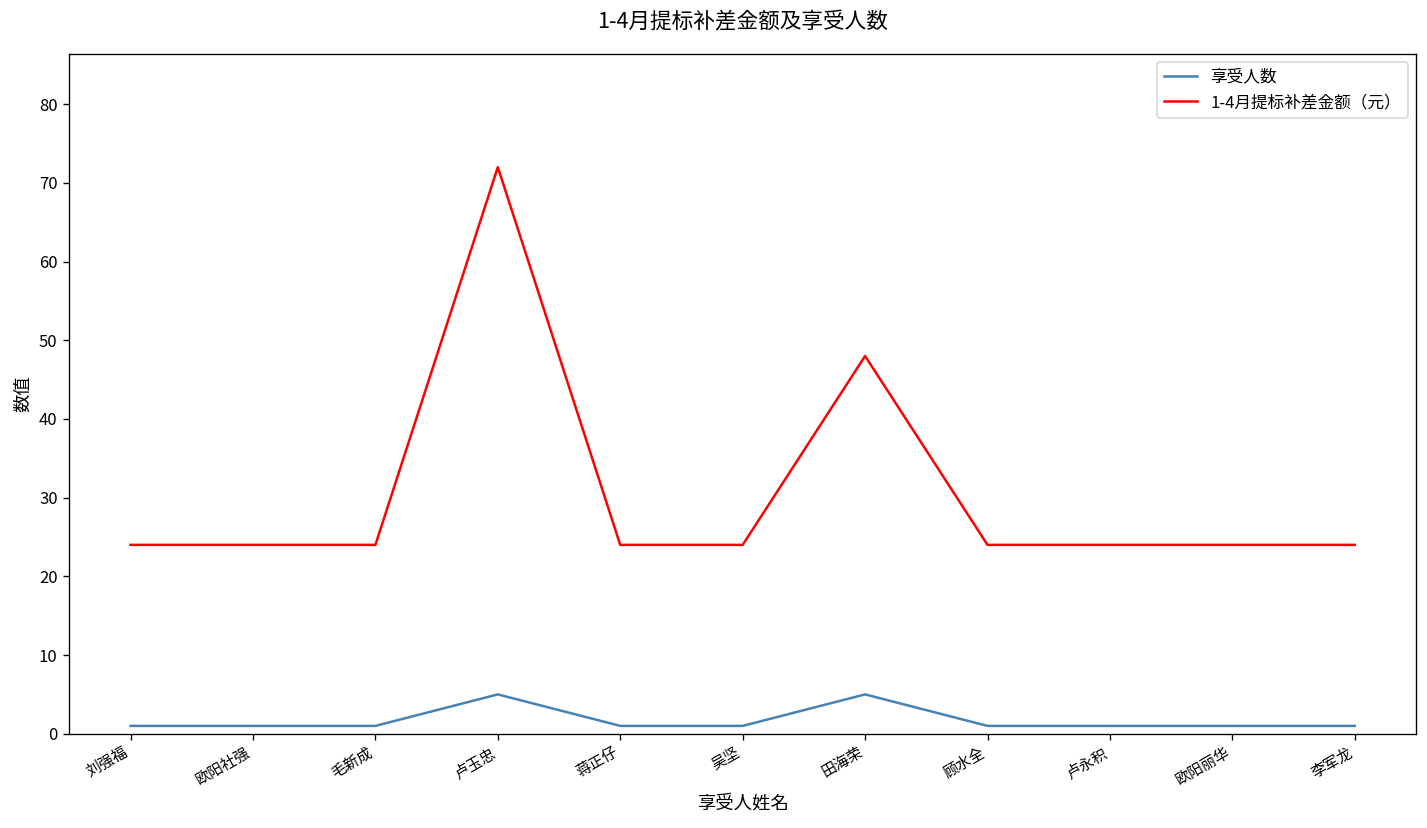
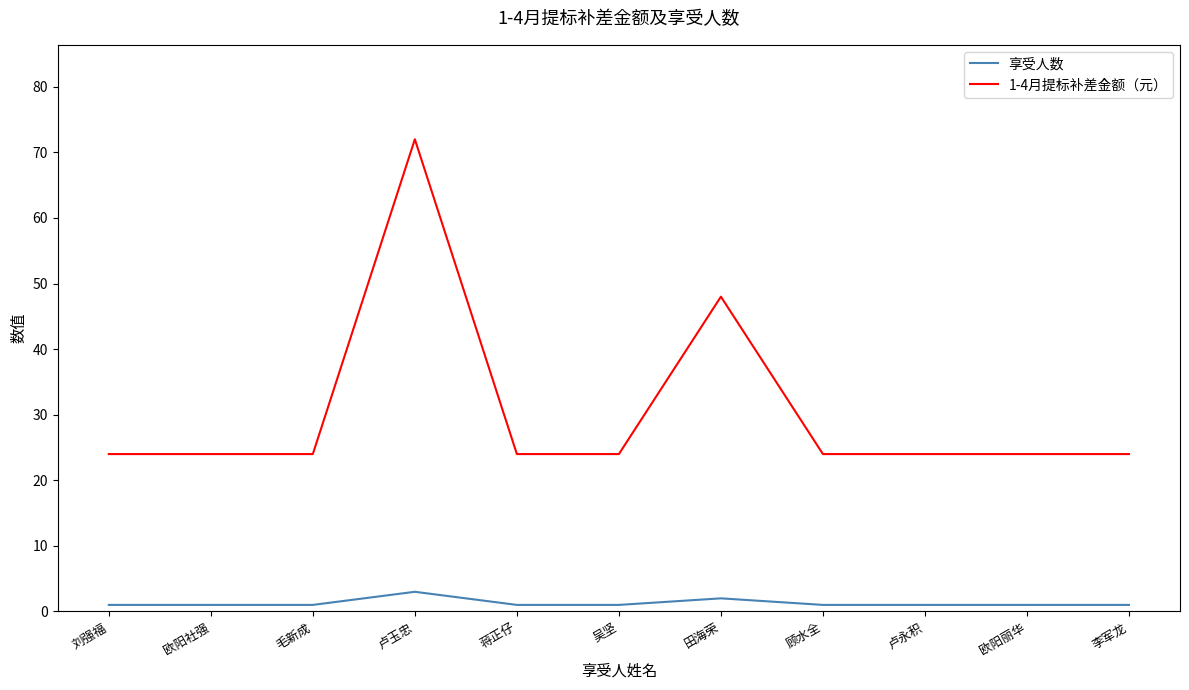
  {
    "享受人数": {
      "刘强福": 1,
      "欧阳社强": 1,
      "毛新成": 1,
-     "卢玉忠": 5,
+     "卢玉忠": 3,
      "蒋正仔": 1,
      "吴坚": 1,
-     "田海荣": 5,
+     "田海荣": 2,
      "顾水全": 1,
      "卢永积": 1,
      "欧阳丽华": 1,
      "李军龙": 1
    },
    "1-4月提标补差金额（元）": {
      "刘强福": 24,
      "欧阳社强": 24,
      "毛新成": 24,
      "卢玉忠": 72,
      "蒋正仔": 24,
      "吴坚": 24,
      "田海荣": 48,
      "顾水全": 24,
      "卢永积": 24,
      "欧阳丽华": 24,
      "李军龙": 24
    }
  }
